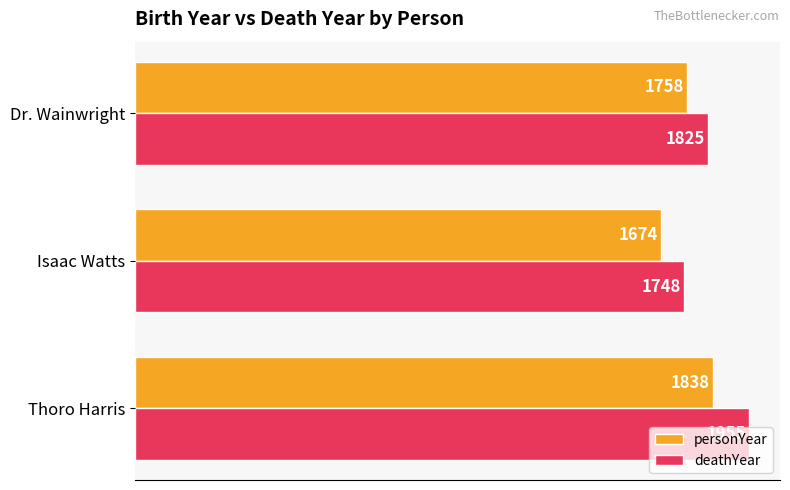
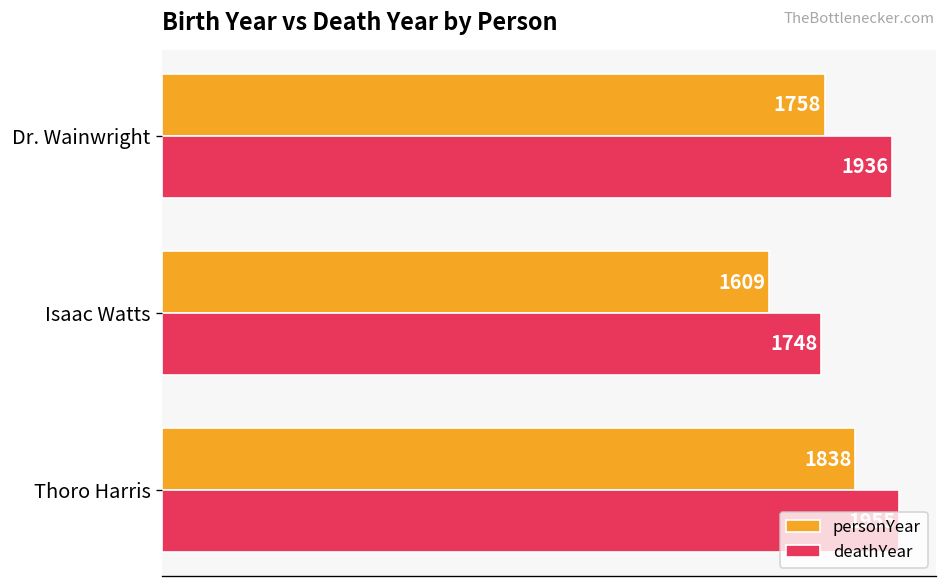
  {
    "personYear": {
      "Dr. Wainwright": 1758,
-     "Isaac Watts": 1674,
+     "Isaac Watts": 1609,
      "Thoro Harris": 1838
    },
    "deathYear": {
-     "Dr. Wainwright": 1825,
+     "Dr. Wainwright": 1936,
      "Isaac Watts": 1748
    }
  }
